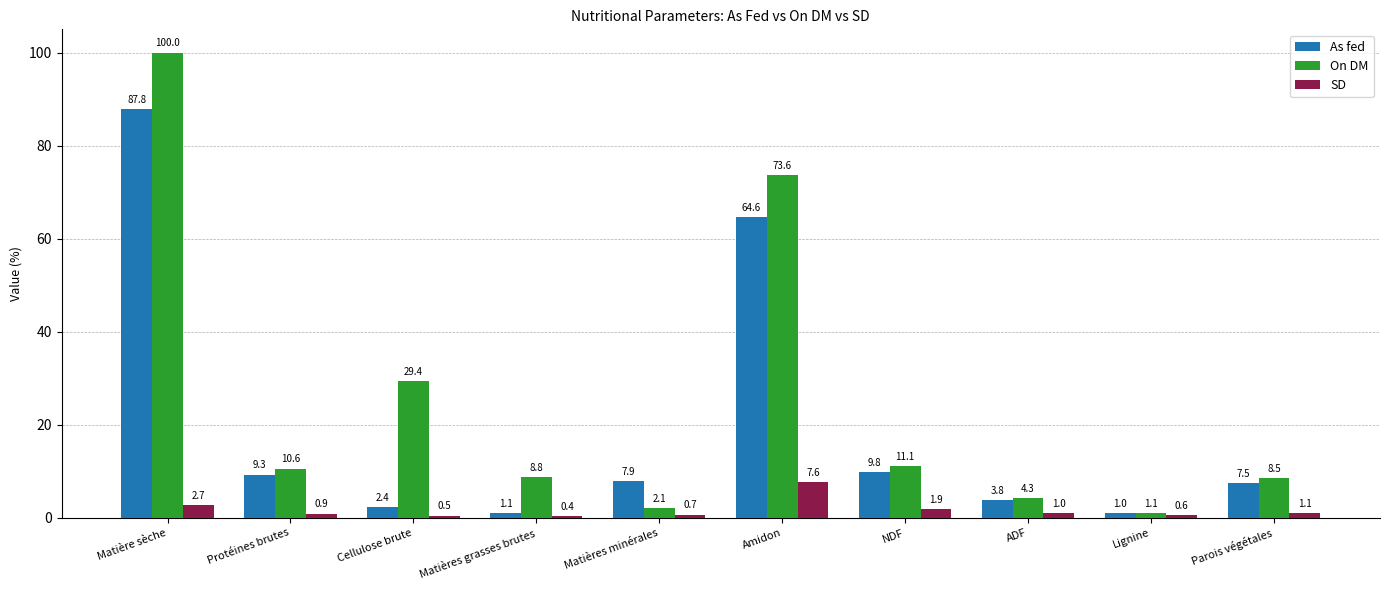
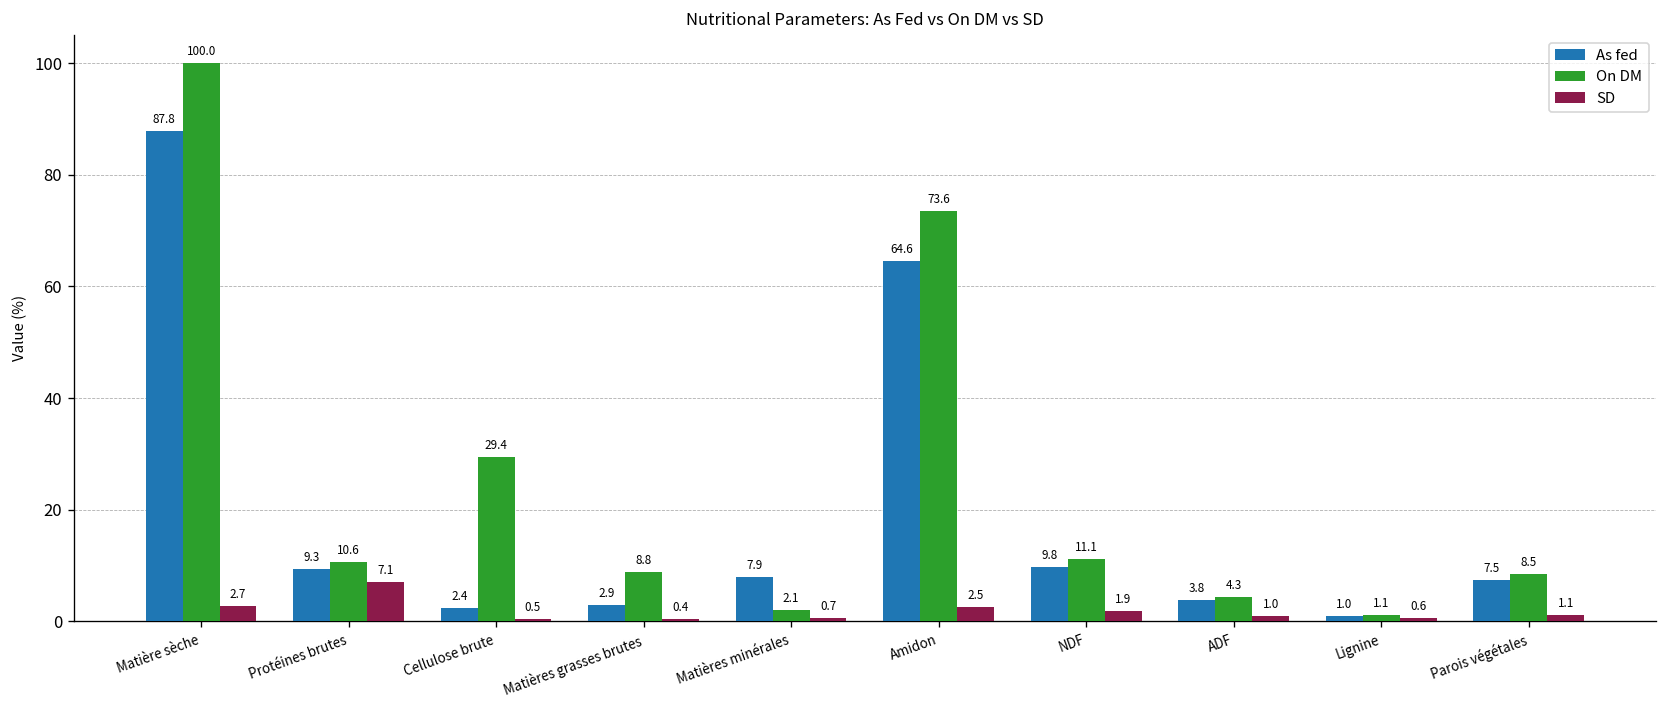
  {
    "As fed": {
      "Matière sèche": 87.8,
      "Protéines brutes": 9.3,
      "Cellulose brute": 2.4,
-     "Matières grasses brutes": 1.1,
+     "Matières grasses brutes": 2.9,
      "Matières minérales": 7.9,
      "Amidon": 64.6,
      "NDF": 9.8,
      "ADF": 3.8,
      "Lignine": 1.0,
      "Parois végétales": 7.5
    },
    "On DM": {
      "Matière sèche": 100.0,
      "Protéines brutes": 10.6,
      "Cellulose brute": 29.4,
      "Matières grasses brutes": 8.8,
      "Matières minérales": 2.1,
      "Amidon": 73.6,
      "NDF": 11.1,
      "ADF": 4.3,
      "Lignine": 1.1,
      "Parois végétales": 8.5
    },
    "SD": {
      "Matière sèche": 2.7,
-     "Protéines brutes": 0.9,
+     "Protéines brutes": 7.1,
      "Cellulose brute": 0.5,
      "Matières grasses brutes": 0.4,
      "Matières minérales": 0.7,
-     "Amidon": 7.6,
+     "Amidon": 2.5,
      "NDF": 1.9,
      "ADF": 1.0,
      "Lignine": 0.6,
      "Parois végétales": 1.1
    }
  }
